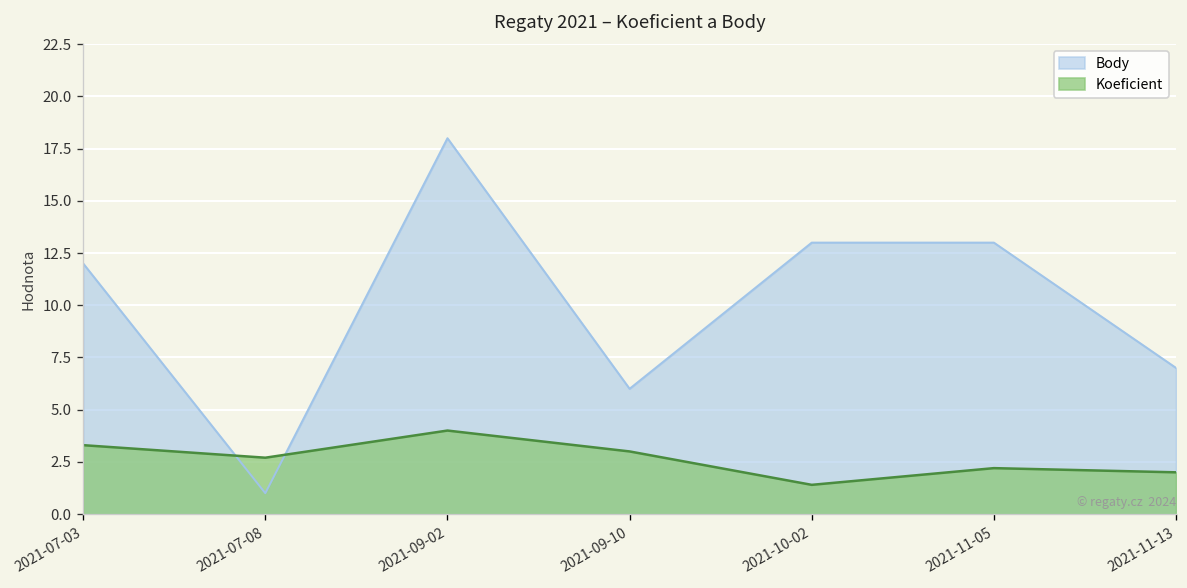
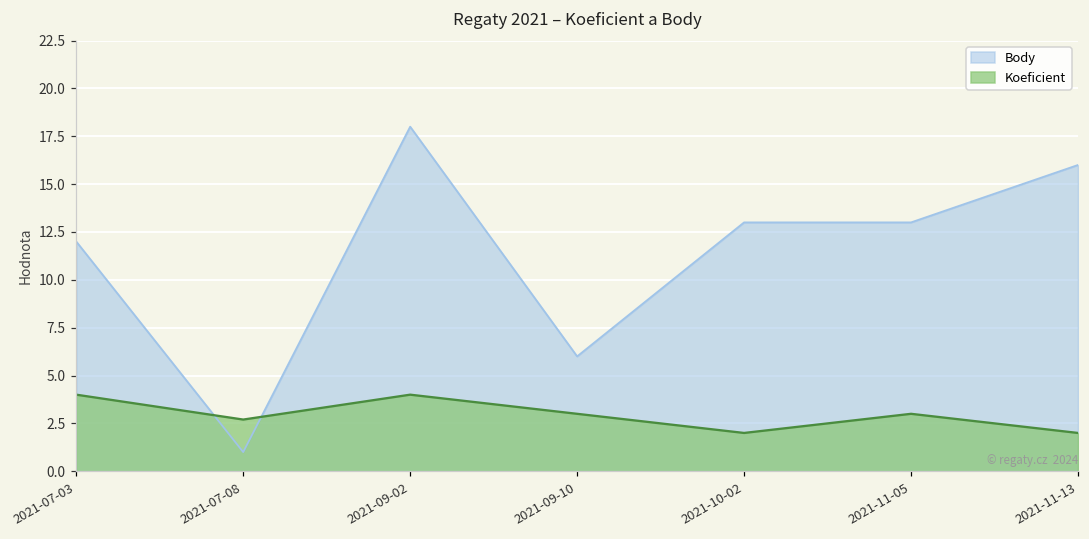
  {
    "Body": {
      "2021-07-03": 12,
      "2021-07-08": 1,
      "2021-09-02": 18,
      "2021-09-10": 6,
      "2021-10-02": 13,
      "2021-11-05": 13,
-     "2021-11-13": 7
+     "2021-11-13": 16
    },
    "Koeficient": {
-     "2021-07-03": 3.3,
+     "2021-07-03": 4.0,
      "2021-07-08": 2.7,
      "2021-09-02": 4.0,
      "2021-09-10": 3.0,
-     "2021-10-02": 1.4,
-     "2021-11-05": 2.2
+     "2021-10-02": 2.0,
+     "2021-11-05": 3.0
    }
  }
